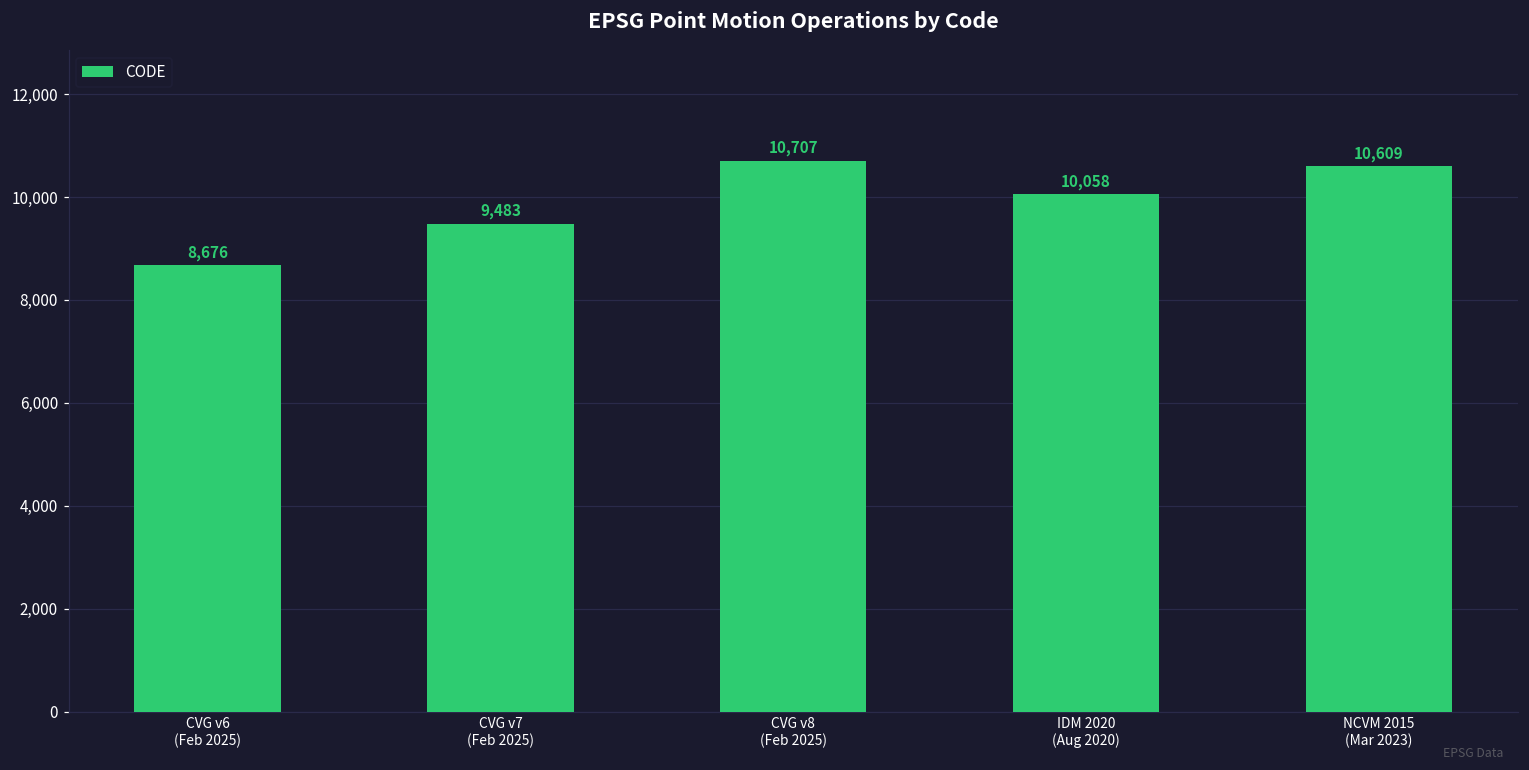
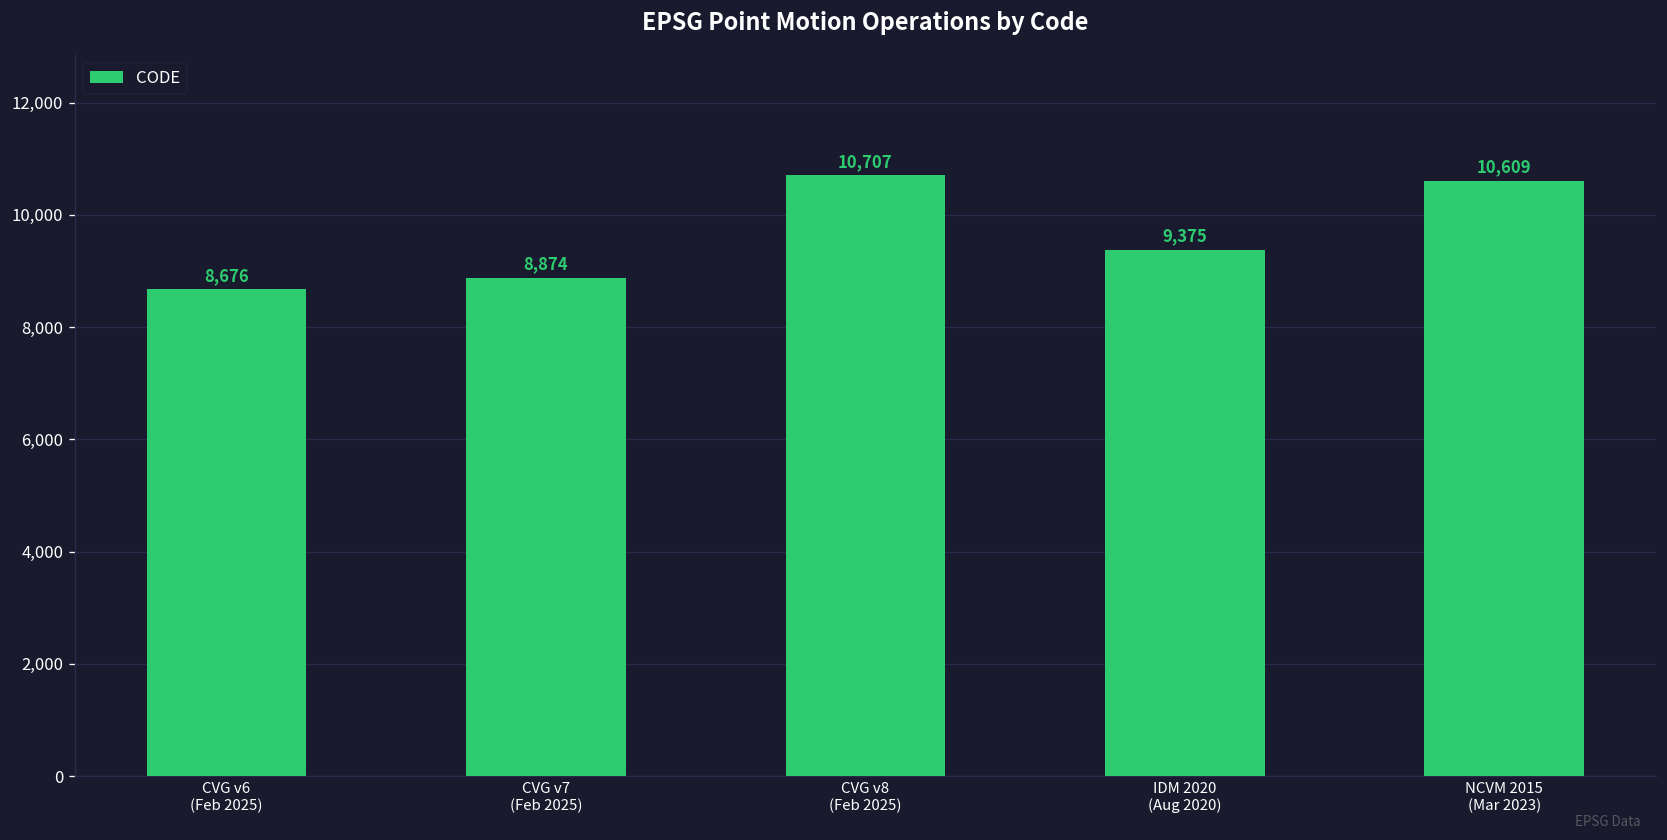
  {
    "CVG v6 (Feb 2025)": "8,676",
-   "CVG v7 (Feb 2025)": "9,483",
+   "CVG v7 (Feb 2025)": "8,874",
    "CVG v8 (Feb 2025)": "10,707",
-   "IDM 2020 (Aug 2020)": "10,058",
+   "IDM 2020 (Aug 2020)": "9,375",
    "NCVM 2015 (Mar 2023)": "10,609"
  }
